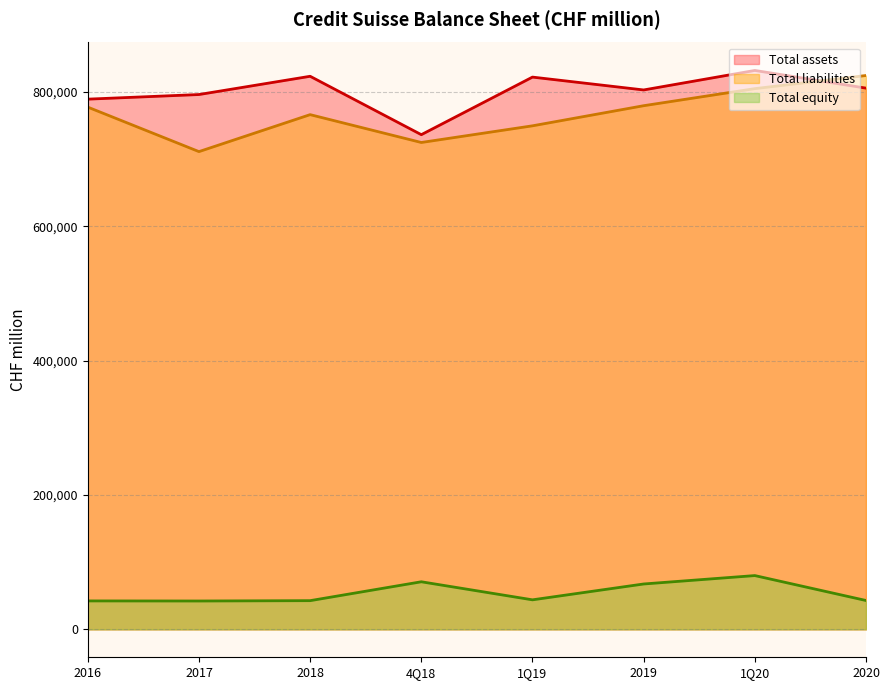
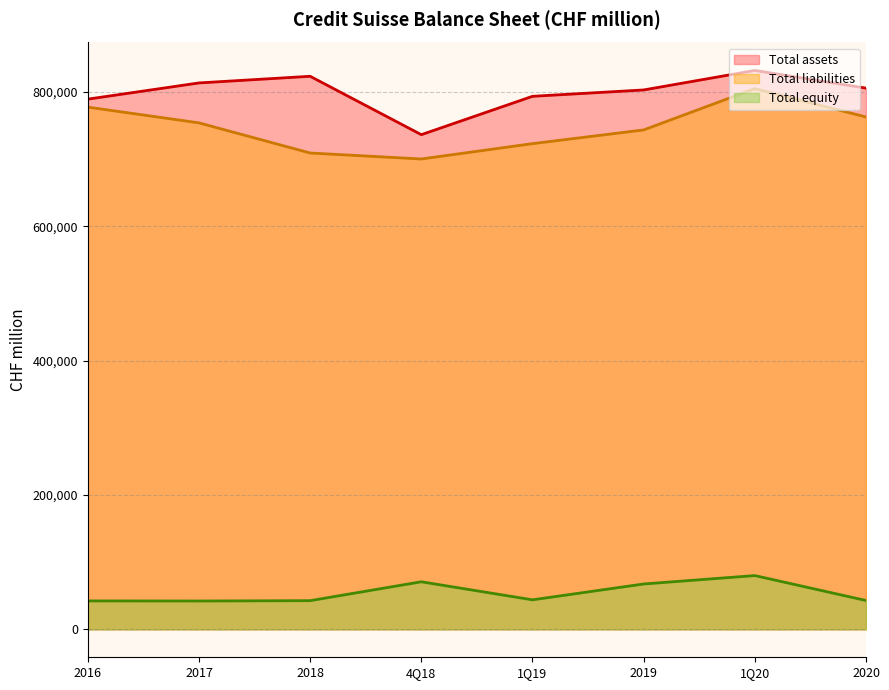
  {
    "Total assets": {
      "2016": "790,000",
-     "2017": "800,000",
+     "2017": "810,000",
      "2018": "820,000",
      "4Q18": "740,000",
-     "1Q19": "820,000",
+     "1Q19": "790,000",
      "2019": "800,000",
      "2020": "810,000"
    },
    "Total liabilities": {
      "2016": "780,000",
-     "2017": "710,000",
-     "2018": "770,000",
-     "4Q18": "720,000",
-     "1Q19": "750,000",
-     "2019": "780,000",
-     "2020": "820,000"
+     "2017": "750,000",
+     "2018": "710,000",
+     "4Q18": "700,000",
+     "1Q19": "720,000",
+     "2019": "740,000",
+     "2020": "760,000"
    },
    "Total equity": {
      "2016": "40,000",
      "2017": "40,000",
      "2018": "40,000",
      "4Q18": "70,000",
      "1Q19": "40,000",
      "2019": "70,000",
      "1Q20": "80,000",
      "2020": "40,000"
    }
  }
